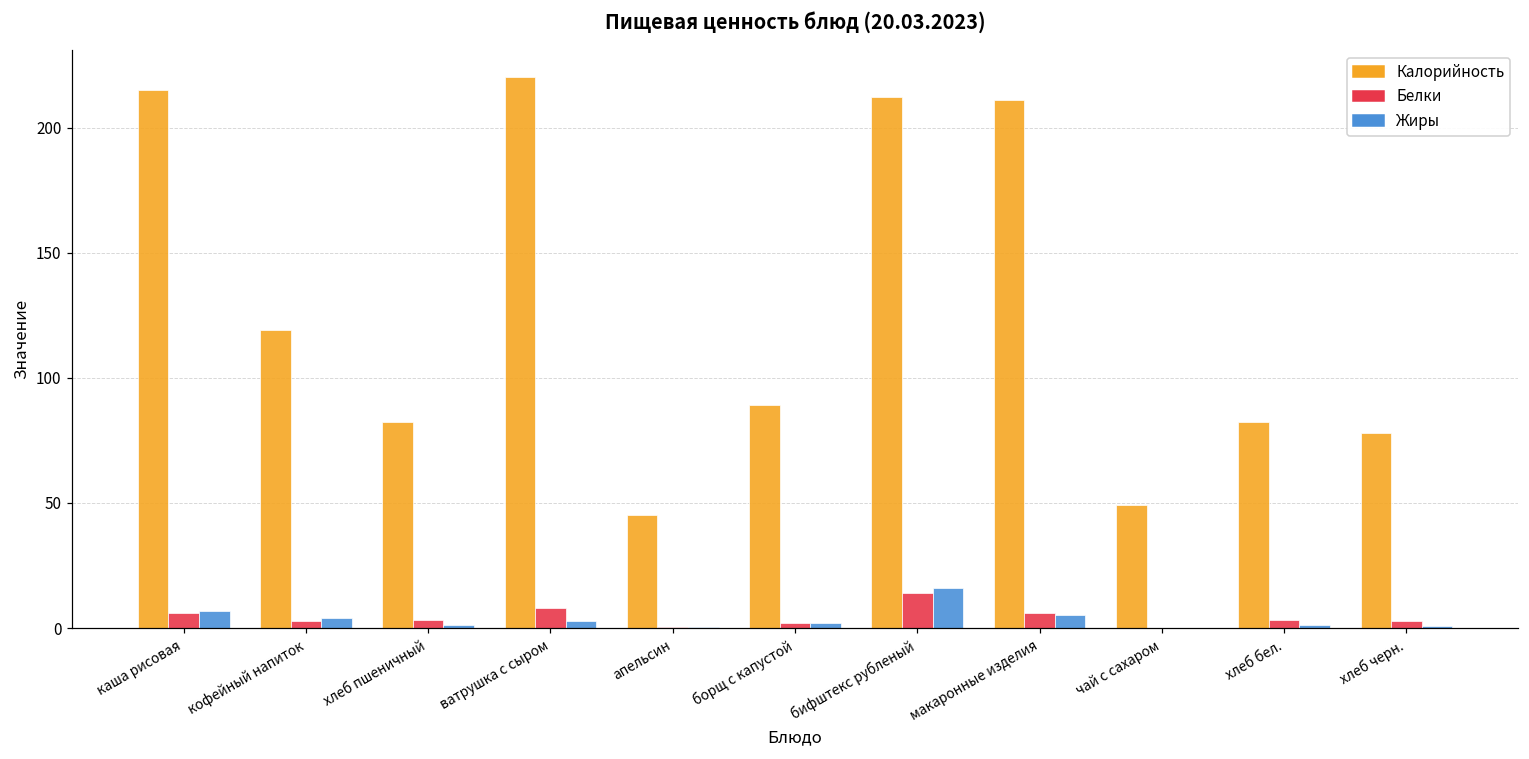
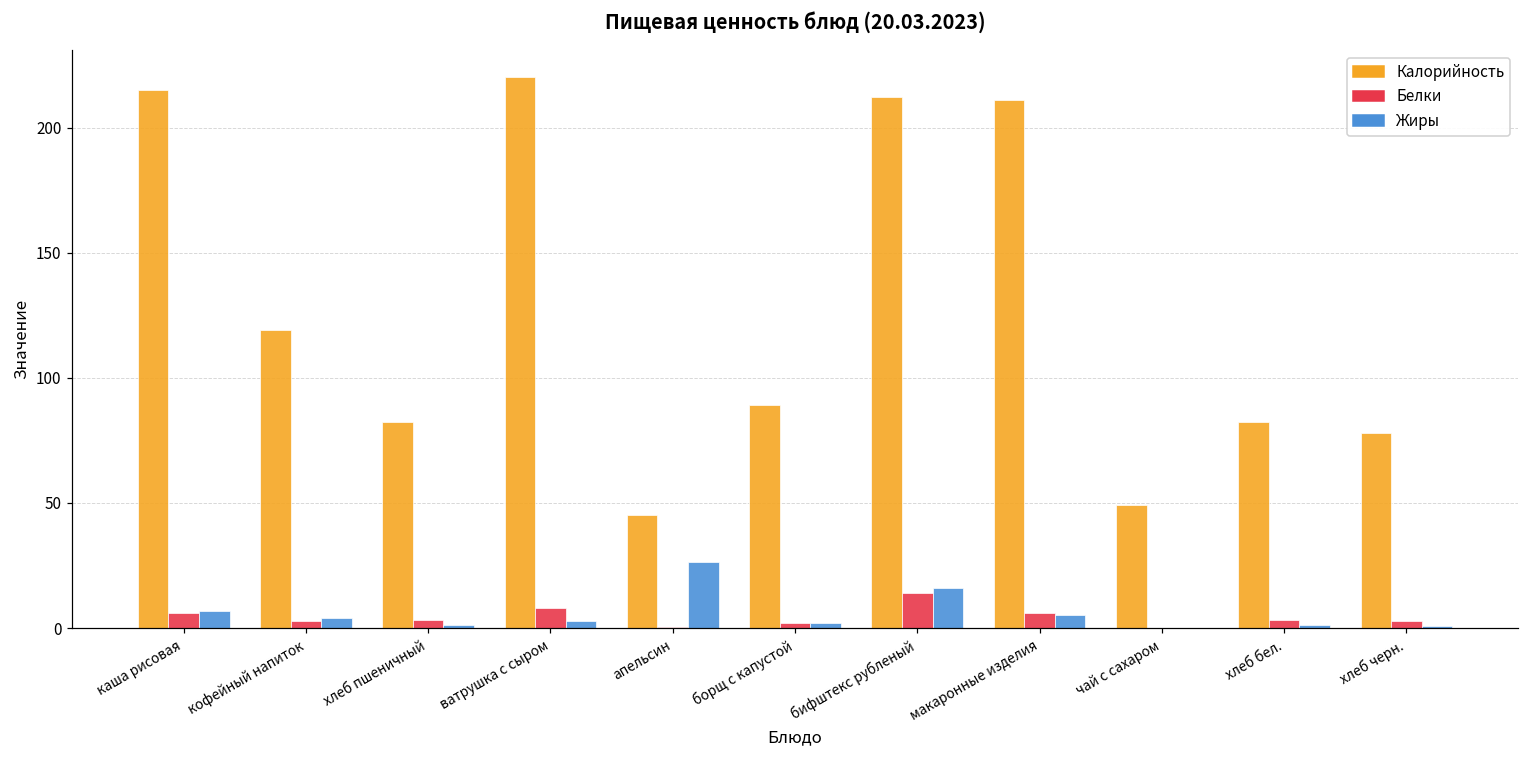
  {
    "Калорийность": {
      "каша рисовая": 215,
      "кофейный напиток": 119,
      "хлеб пшеничный": 82,
      "ватрушка с сыром": 220,
      "апельсин": 45,
      "борщ с капустой": 89,
      "бифштекс рубленый": 212,
      "макаронные изделия": 211,
      "чай с сахаром": 49,
      "хлеб бел.": 82,
      "хлеб черн.": 78
    },
    "Белки": {
      "каша рисовая": 6,
      "кофейный напиток": 3,
      "хлеб пшеничный": 3,
      "ватрушка с сыром": 8,
      "борщ с капустой": 2,
      "бифштекс рубленый": 14,
      "макаронные изделия": 6,
      "хлеб бел.": 3,
      "хлеб черн.": 3
    },
    "Жиры": {
      "каша рисовая": 7,
      "кофейный напиток": 4,
      "хлеб пшеничный": 1,
      "ватрушка с сыром": 3,
-     "апельсин": 0,
+     "апельсин": 26,
      "борщ с капустой": 2,
      "бифштекс рубленый": 16,
      "макаронные изделия": 5,
      "чай с сахаром": 0,
      "хлеб бел.": 1
    }
  }
